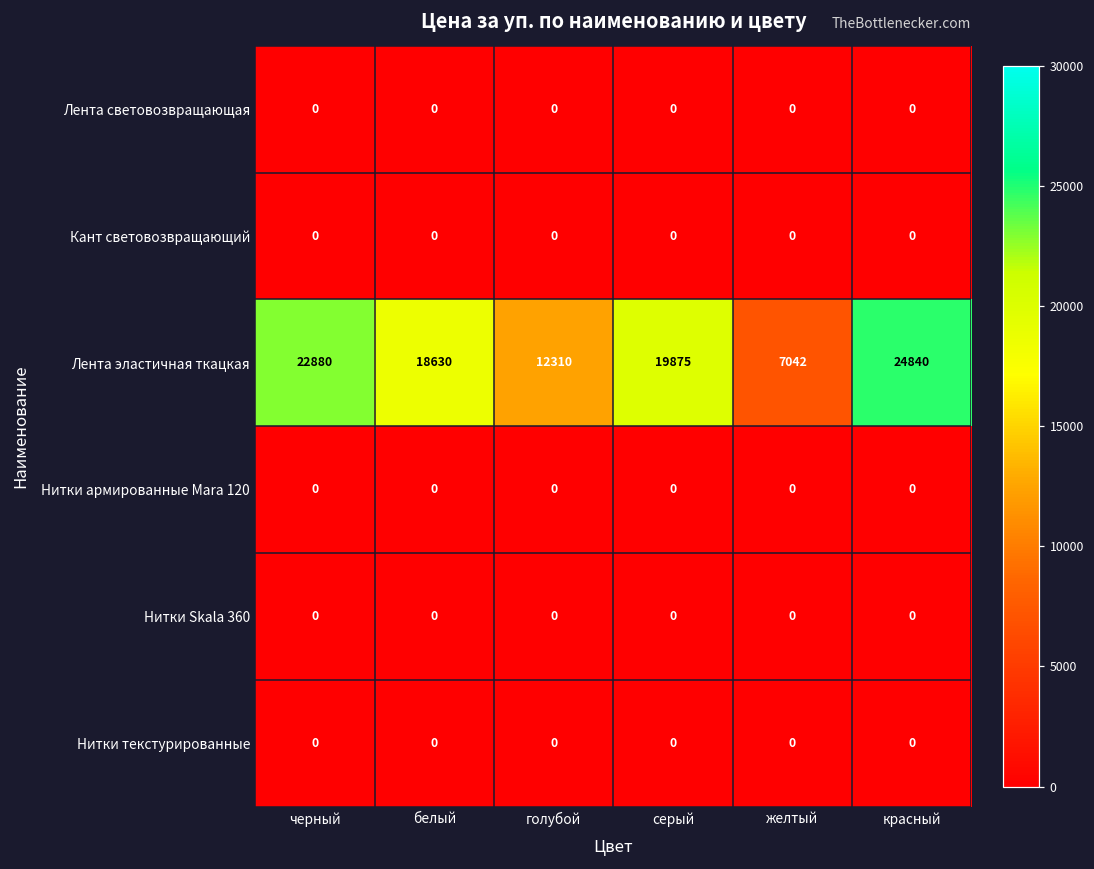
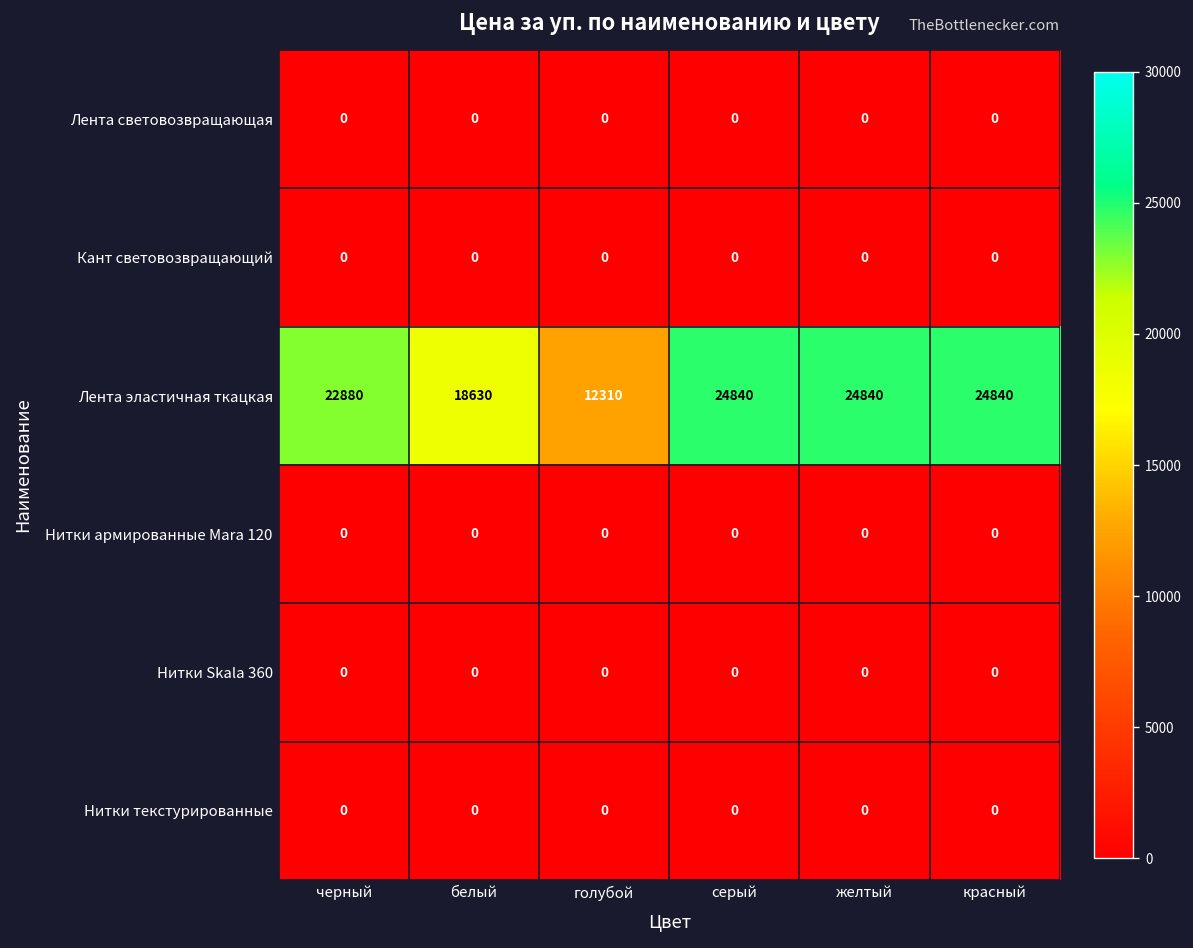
  {
    "Лента световозвращающая": {
      "черный": 0,
      "белый": 0,
      "голубой": 0,
      "серый": 0,
      "желтый": 0,
      "красный": 0
    },
    "Кант световозвращающий": {
      "черный": 0,
      "белый": 0,
      "голубой": 0,
      "серый": 0,
      "желтый": 0,
      "красный": 0
    },
    "Лента эластичная ткацкая": {
      "черный": 22880,
      "белый": 18630,
      "голубой": 12310,
-     "серый": 19875,
-     "желтый": 7042,
+     "серый": 24840,
+     "желтый": 24840,
      "красный": 24840
    },
    "Нитки армированные Mara 120": {
      "черный": 0,
      "белый": 0,
      "голубой": 0,
      "серый": 0,
      "желтый": 0,
      "красный": 0
    },
    "Нитки Skala 360": {
      "черный": 0,
      "белый": 0,
      "голубой": 0,
      "серый": 0,
      "желтый": 0,
      "красный": 0
    },
    "Нитки текстурированные": {
      "черный": 0,
      "белый": 0,
      "голубой": 0,
      "серый": 0,
      "желтый": 0,
      "красный": 0
    }
  }
